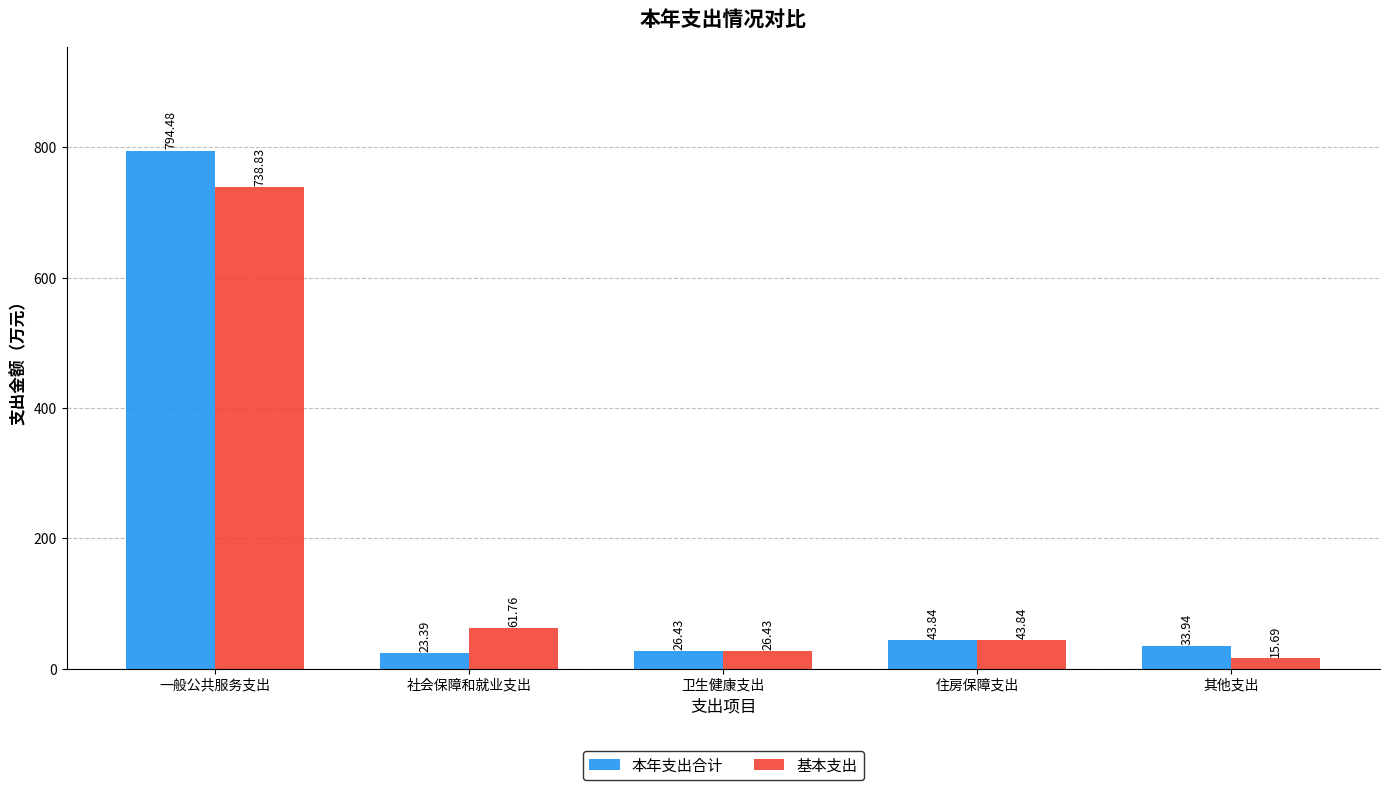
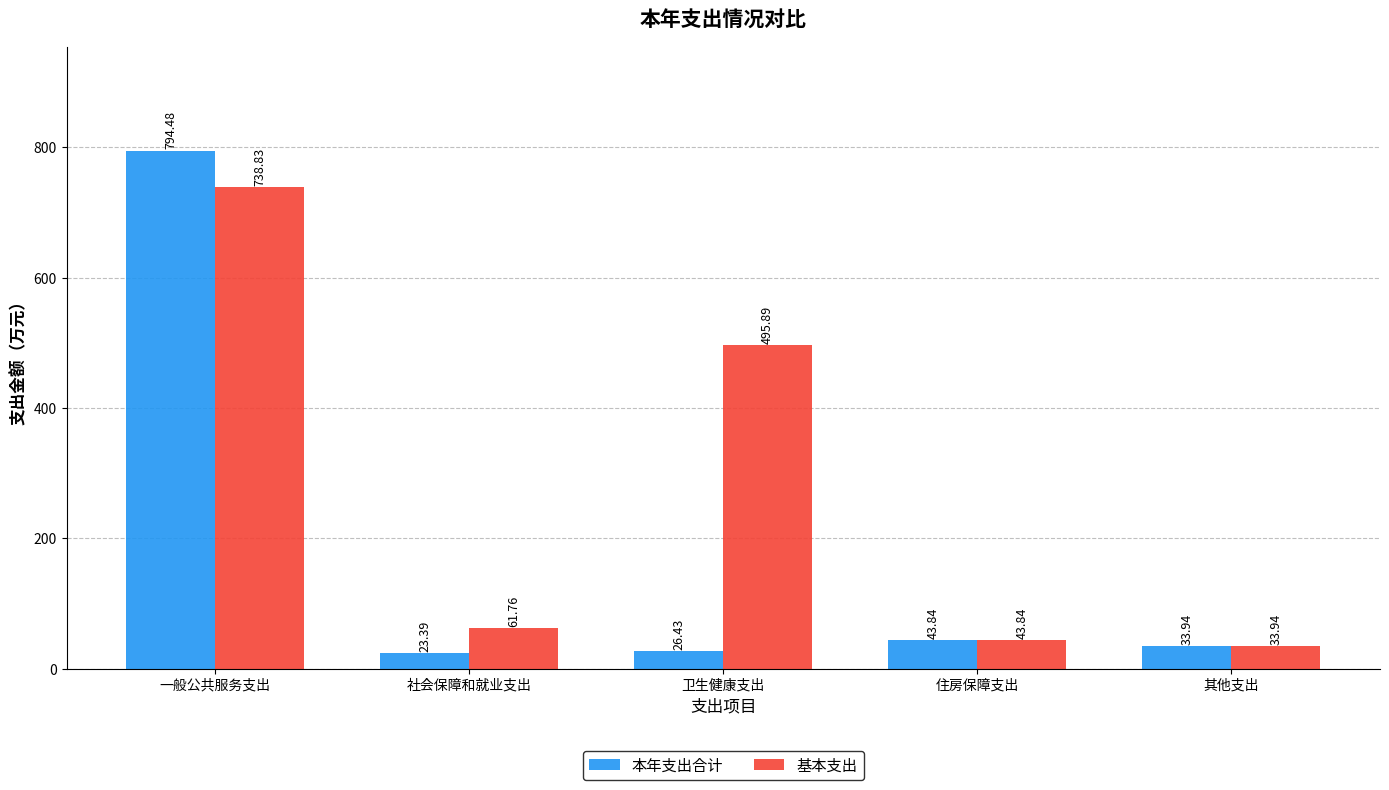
  {
    "本年支出合计": {
      "一般公共服务支出": 794.48,
      "社会保障和就业支出": 23.39,
      "卫生健康支出": 26.43,
      "住房保障支出": 43.84,
      "其他支出": 33.94
    },
    "基本支出": {
      "一般公共服务支出": 738.83,
      "社会保障和就业支出": 61.76,
-     "卫生健康支出": 26.43,
+     "卫生健康支出": 495.89,
      "住房保障支出": 43.84,
-     "其他支出": 15.69
+     "其他支出": 33.94
    }
  }
